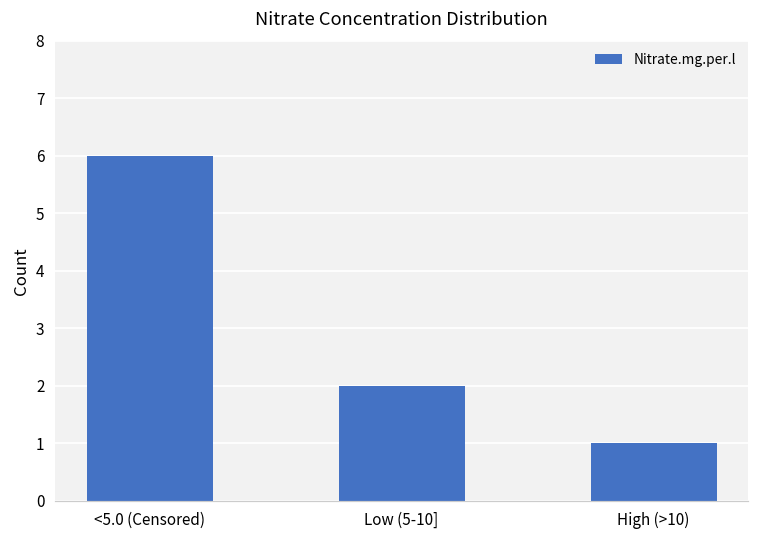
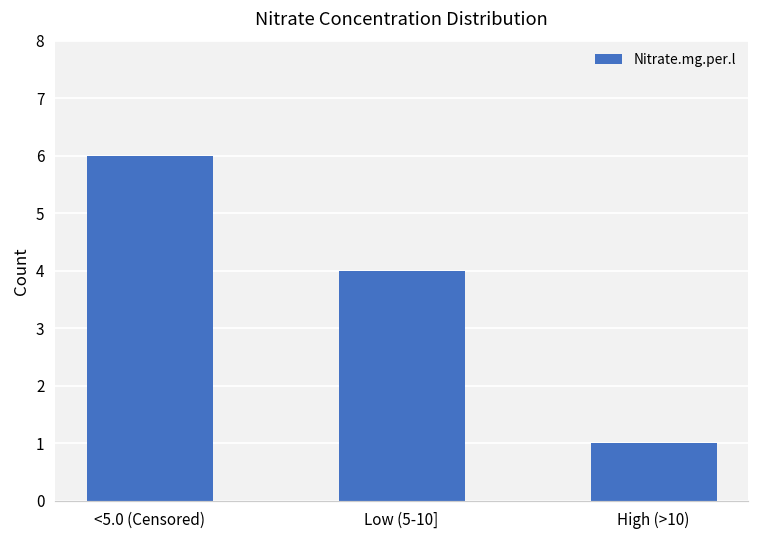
  {
    "<5.0 (Censored)": 6,
-   "Low (5-10]": 2,
+   "Low (5-10]": 4,
    "High (>10)": 1
  }
